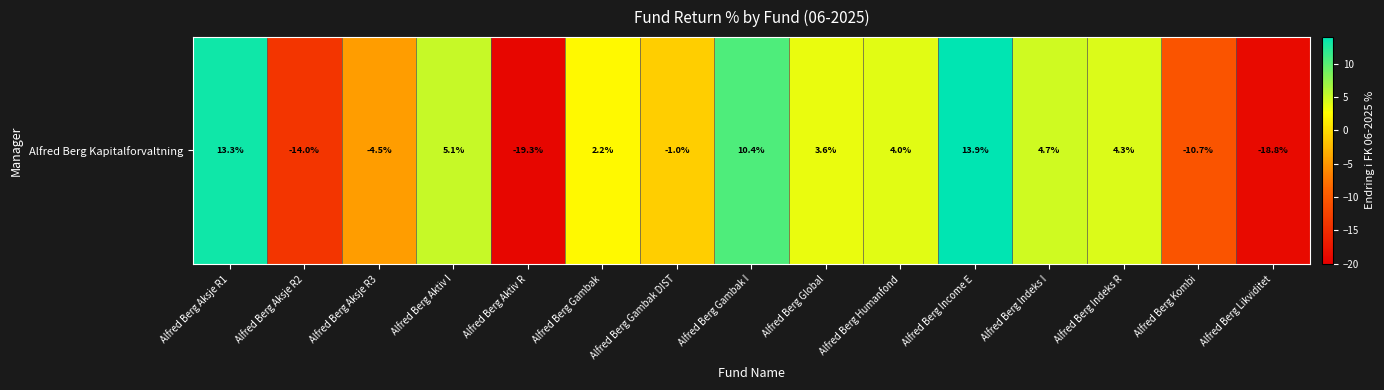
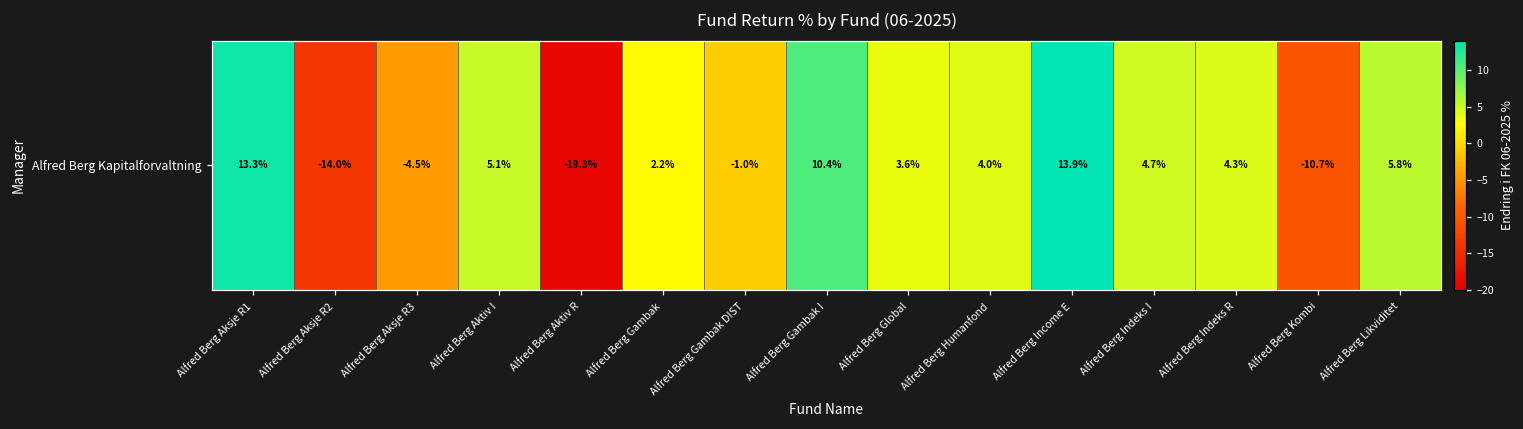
  {
    "Alfred Berg Kapitalforvaltning": {
      "Alfred Berg Aksje R1": "13.3%",
      "Alfred Berg Aksje R2": "-14.0%",
      "Alfred Berg Aksje R3": "-4.5%",
      "Alfred Berg Aktiv I": "5.1%",
      "Alfred Berg Aktiv R": "-19.3%",
      "Alfred Berg Gambak": "2.2%",
      "Alfred Berg Gambak DIST": "-1.0%",
      "Alfred Berg Gambak I": "10.4%",
      "Alfred Berg Global": "3.6%",
      "Alfred Berg Humanfond": "4.0%",
      "Alfred Berg Income E": "13.9%",
      "Alfred Berg Indeks I": "4.7%",
      "Alfred Berg Indeks R": "4.3%",
      "Alfred Berg Kombi": "-10.7%",
-     "Alfred Berg Likviditet": "-18.8%"
+     "Alfred Berg Likviditet": "5.8%"
    }
  }
